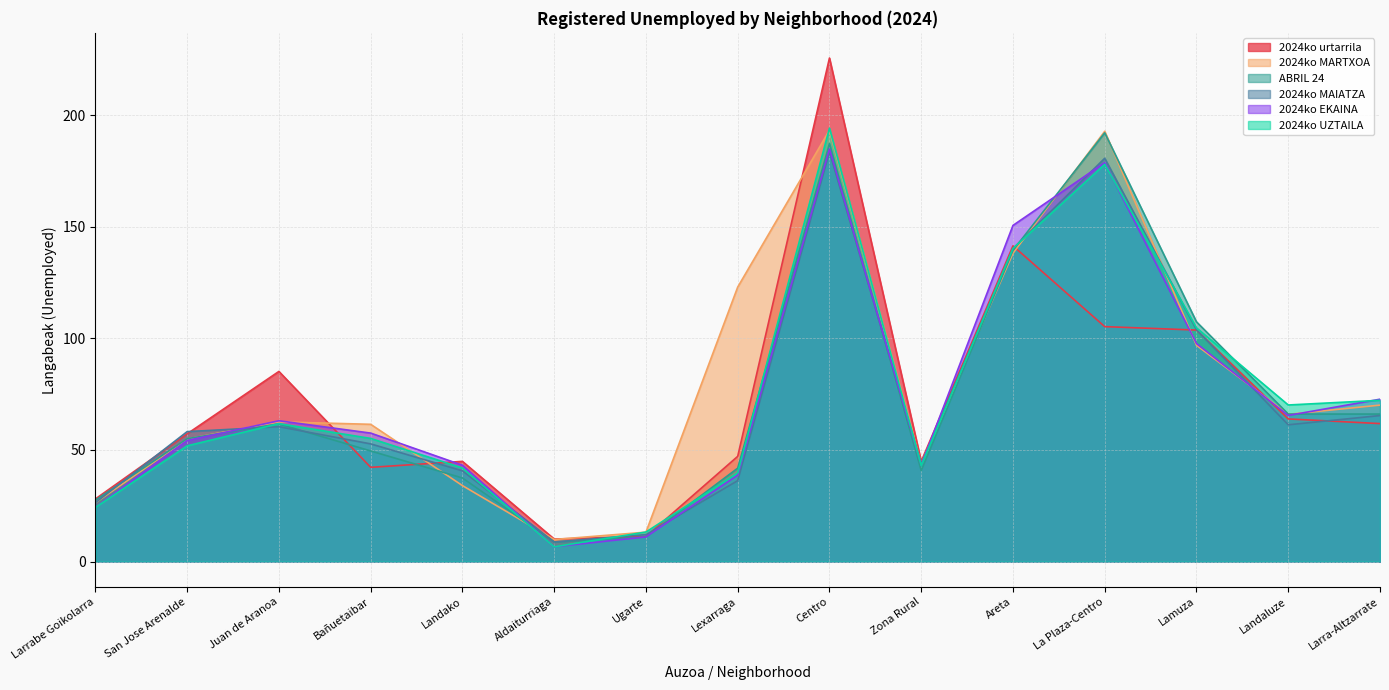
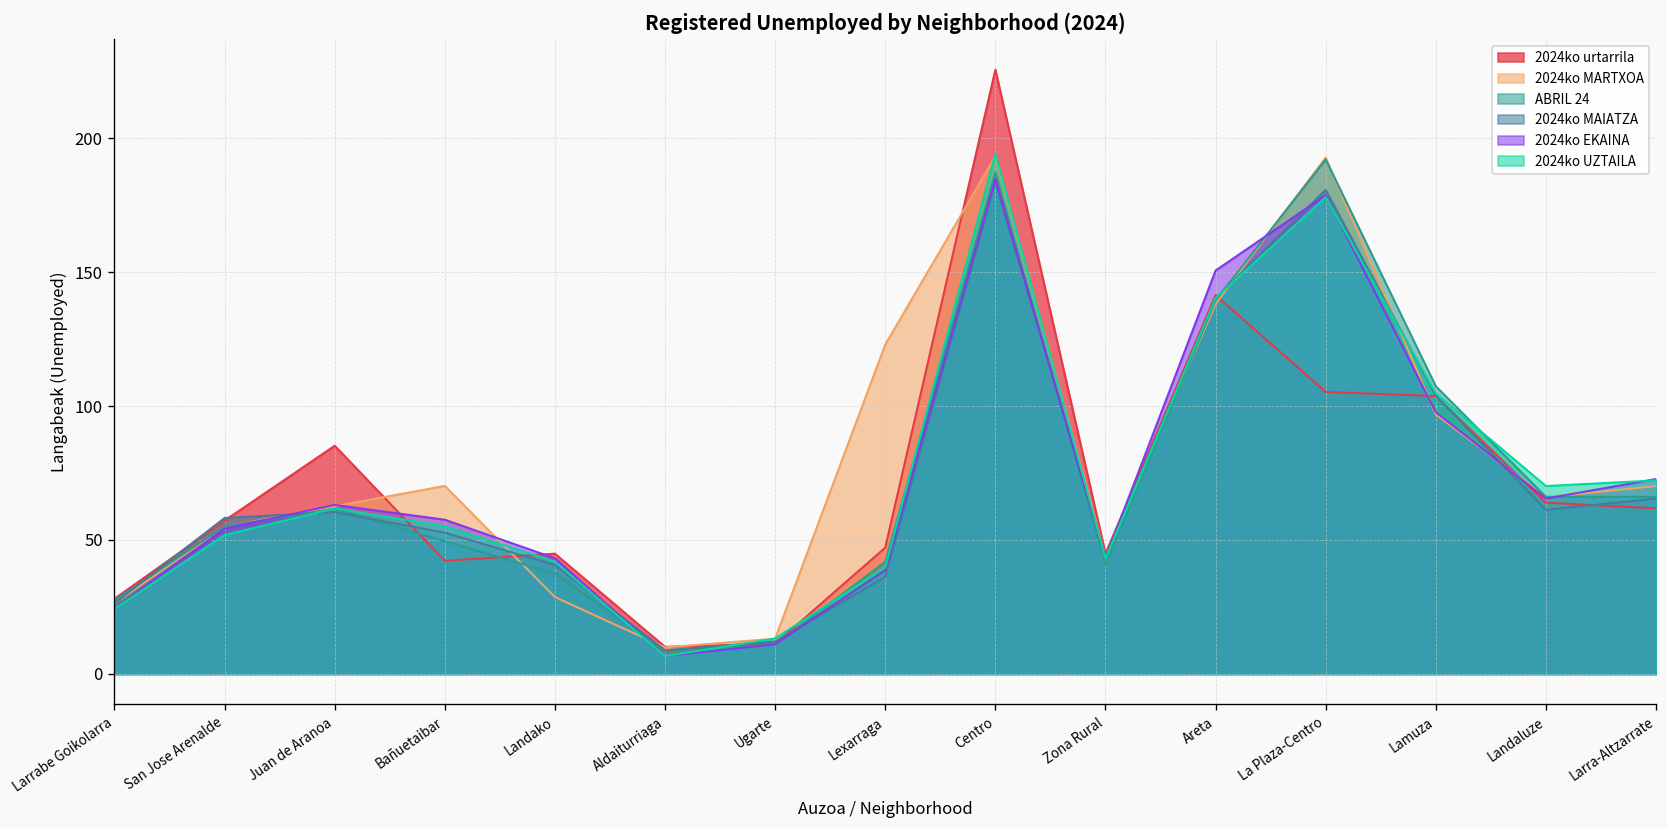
  {
    "2024ko urtarrila": {
      "Juan de Aranoa": 85,
      "Bañuetaibar": 42,
      "Landako": 45,
      "Lexarraga": 47,
      "Centro": 226,
      "La Plaza-Centro": 105,
      "Landaluze": 64,
      "Larra-Altzarrate": 62
    },
    "2024ko MARTXOA": {
-     "Bañuetaibar": 62,
-     "Landako": 34,
+     "Bañuetaibar": 70,
+     "Landako": 29,
      "Lexarraga": 123,
      "Areta": 138,
      "Larra-Altzarrate": 70
    },
    "2024ko EKAINA": {
      "Bañuetaibar": 58,
      "Landako": 43,
      "Centro": 185,
      "Areta": 151
    }
  }
